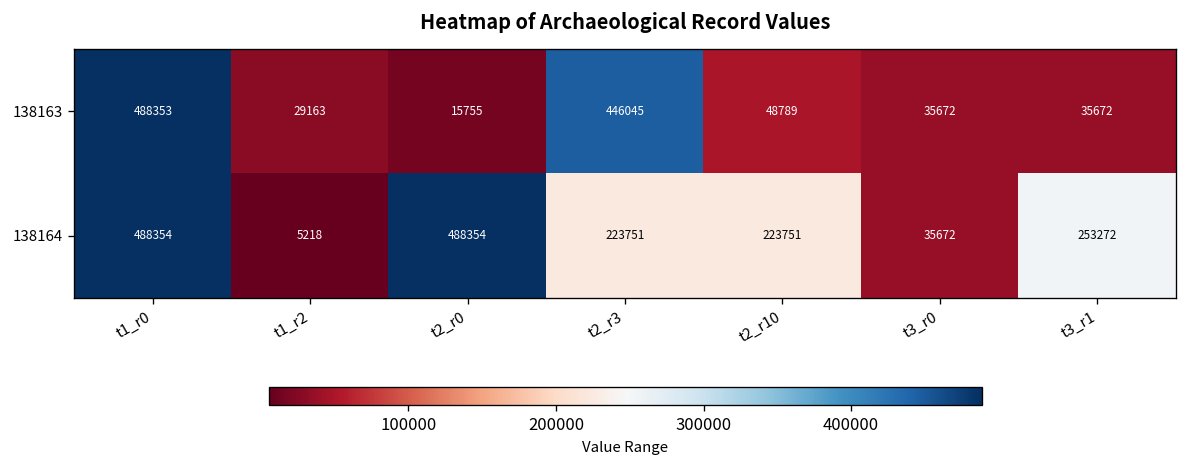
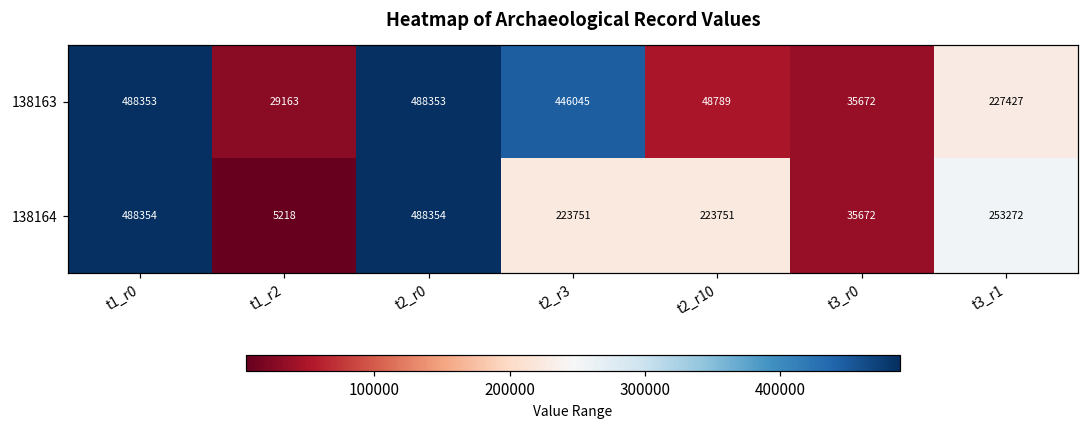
  {
    "138163": {
      "t1_r0": 488353,
      "t1_r2": 29163,
-     "t2_r0": 15755,
+     "t2_r0": 488353,
      "t2_r3": 446045,
      "t2_r10": 48789,
      "t3_r0": 35672,
-     "t3_r1": 35672
+     "t3_r1": 227427
    },
    "138164": {
      "t1_r0": 488354,
      "t1_r2": 5218,
      "t2_r0": 488354,
      "t2_r3": 223751,
      "t2_r10": 223751,
      "t3_r0": 35672,
      "t3_r1": 253272
    }
  }
